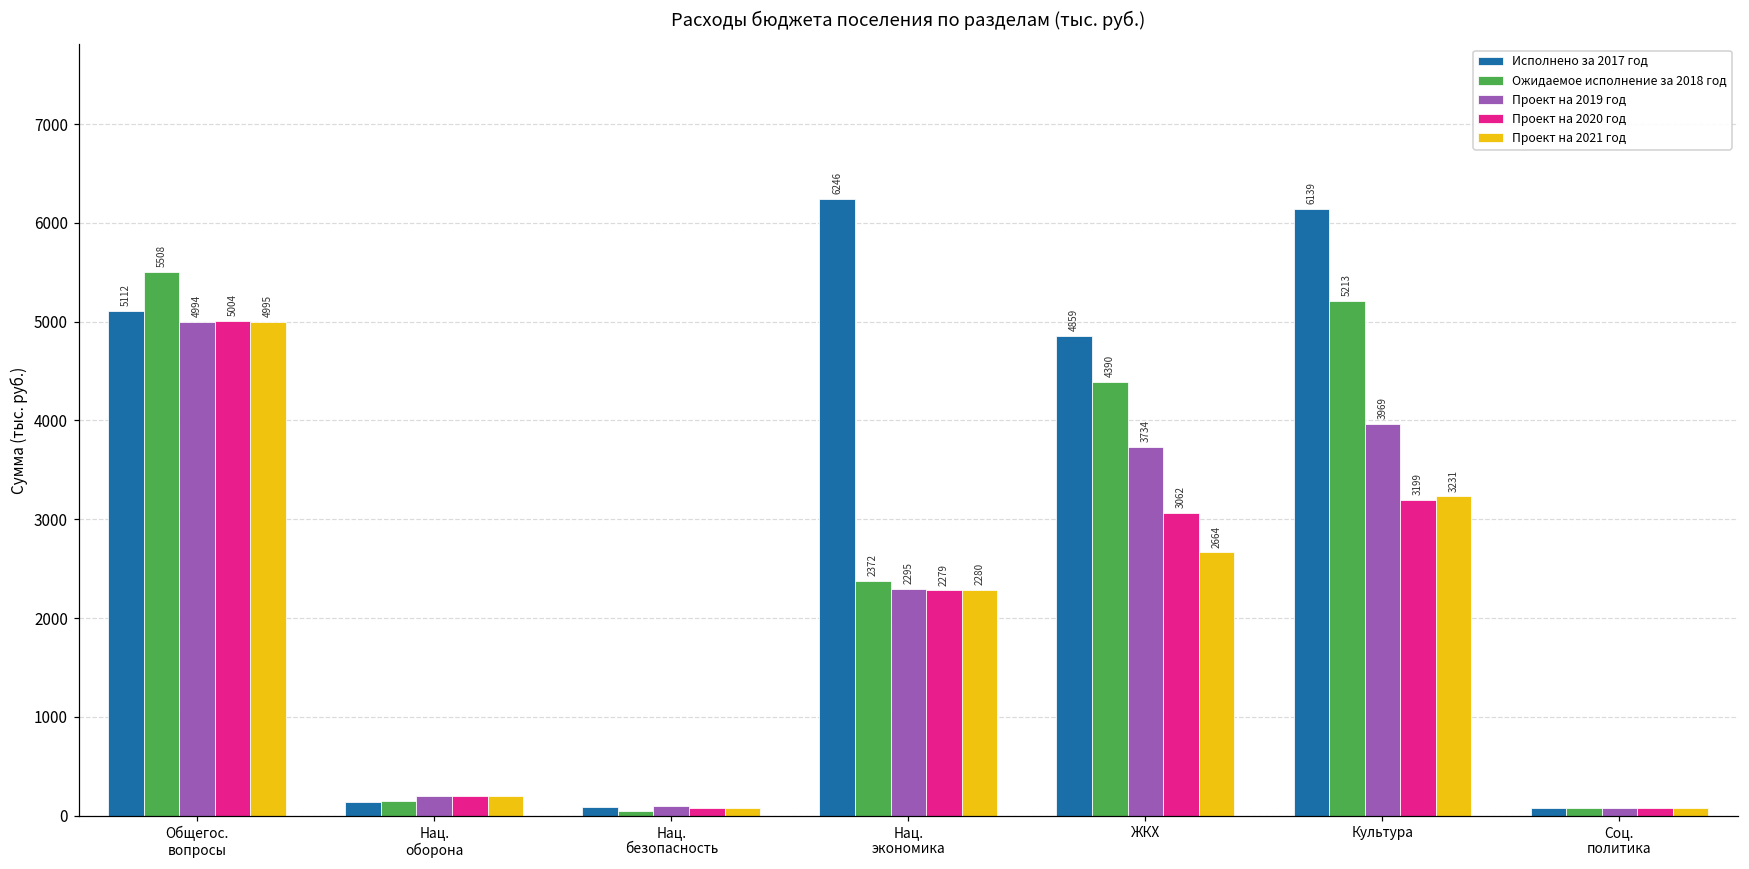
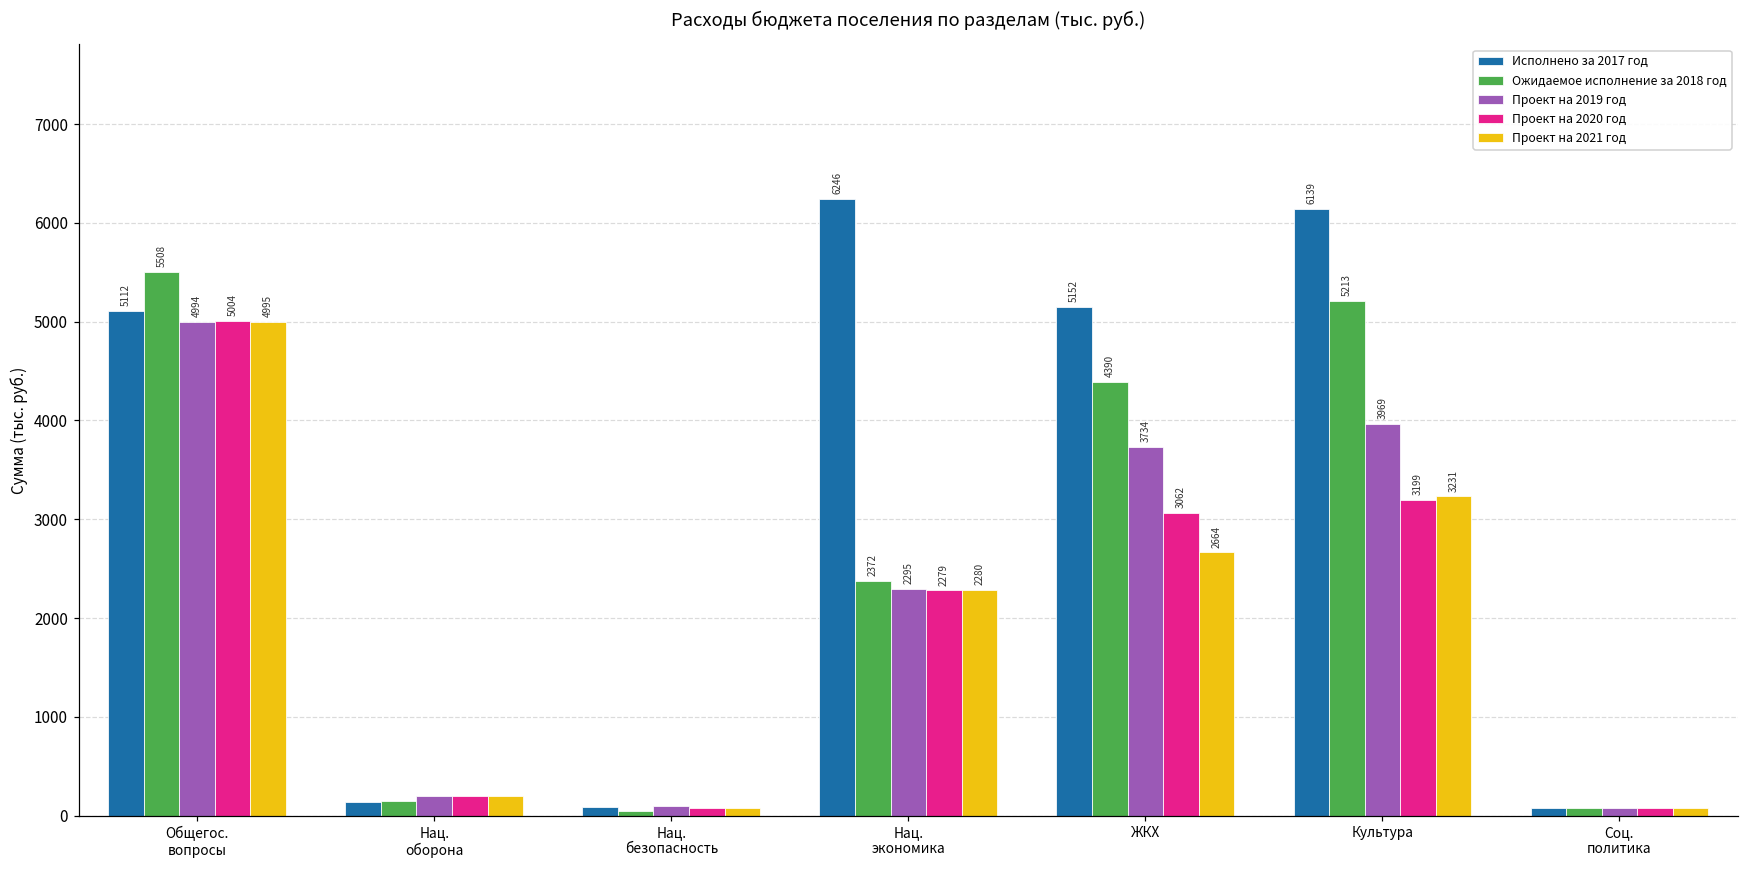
  {
    "Исполнено за 2017 год": {
      "Общегос. вопросы": 5112,
      "Нац. экономика": 6246,
-     "ЖКХ": 4859,
+     "ЖКХ": 5152,
      "Культура": 6139
    },
    "Ожидаемое исполнение за 2018 год": {
      "Общегос. вопросы": 5508,
      "Нац. экономика": 2372,
      "ЖКХ": 4390,
      "Культура": 5213
    },
    "Проект на 2019 год": {
      "Общегос. вопросы": 4994,
      "Нац. экономика": 2295,
      "ЖКХ": 3734,
      "Культура": 3969
    },
    "Проект на 2020 год": {
      "Общегос. вопросы": 5004,
      "Нац. экономика": 2279,
      "ЖКХ": 3062,
      "Культура": 3199
    },
    "Проект на 2021 год": {
      "Общегос. вопросы": 4995,
      "Нац. экономика": 2280,
      "ЖКХ": 2664,
      "Культура": 3231
    }
  }
